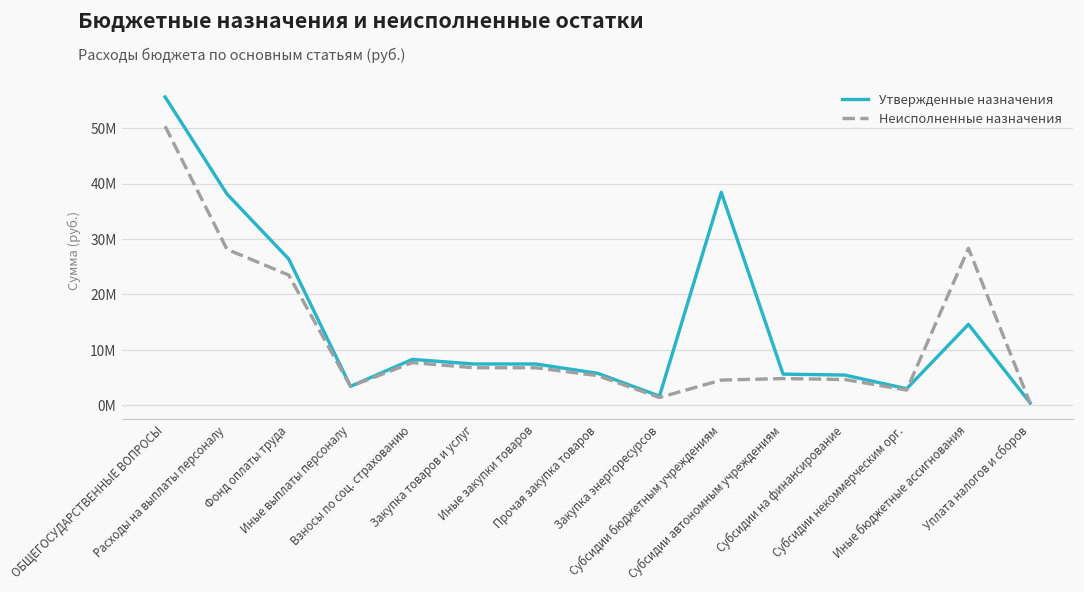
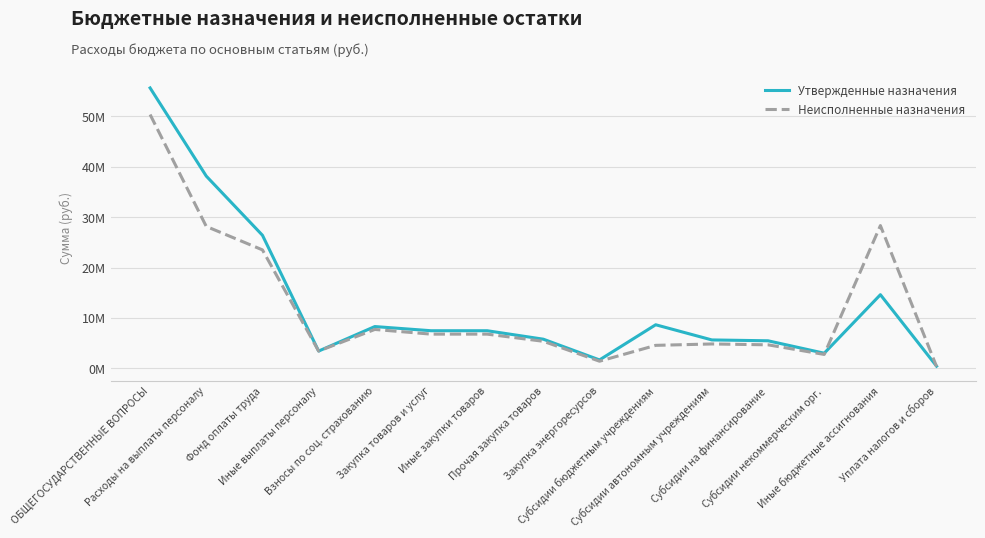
  {
    "Утвержденные назначения": {
      "ОБЩЕГОСУДАРСТВЕННЫЕ ВОПРОСЫ": 56000000,
      "Расходы на выплаты персоналу": 38000000,
      "Фонд оплаты труда": 26000000,
      "Взносы по соц. страхованию": 8000000,
      "Закупка товаров и услуг": 7000000,
      "Иные закупки товаров": 7000000,
-     "Субсидии бюджетным учреждениям": 38000000,
+     "Субсидии бюджетным учреждениям": 9000000,
      "Субсидии автономным учреждениям": 6000000,
      "Субсидии на финансирование": 5000000,
      "Иные бюджетные ассигнования": 15000000
    },
    "Неисполненные назначения": {
      "ОБЩЕГОСУДАРСТВЕННЫЕ ВОПРОСЫ": 50000000,
      "Расходы на выплаты персоналу": 28000000,
      "Фонд оплаты труда": 24000000,
      "Взносы по соц. страхованию": 8000000,
      "Закупка товаров и услуг": 7000000,
      "Иные закупки товаров": 7000000,
      "Субсидии бюджетным учреждениям": 5000000,
      "Субсидии автономным учреждениям": 5000000,
      "Субсидии на финансирование": 5000000,
      "Иные бюджетные ассигнования": 28000000
    }
  }
